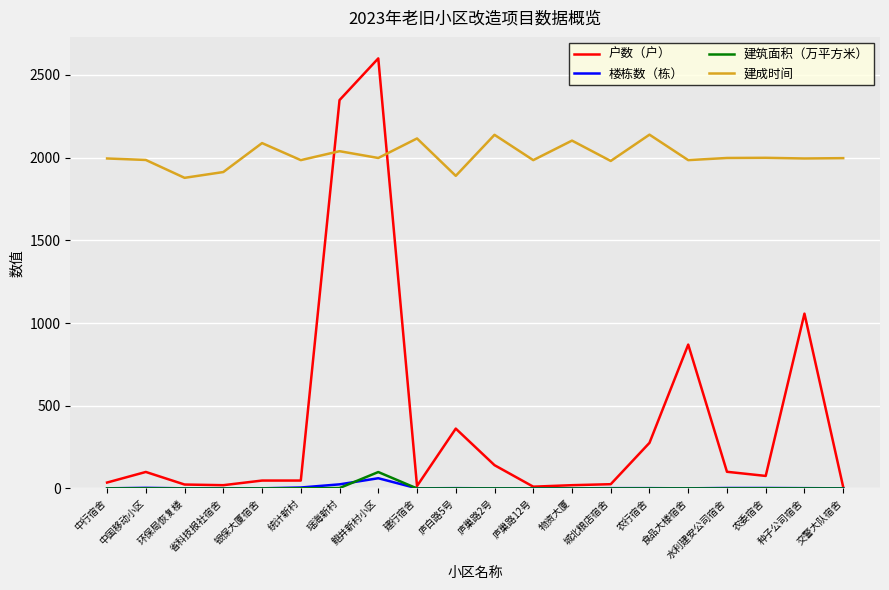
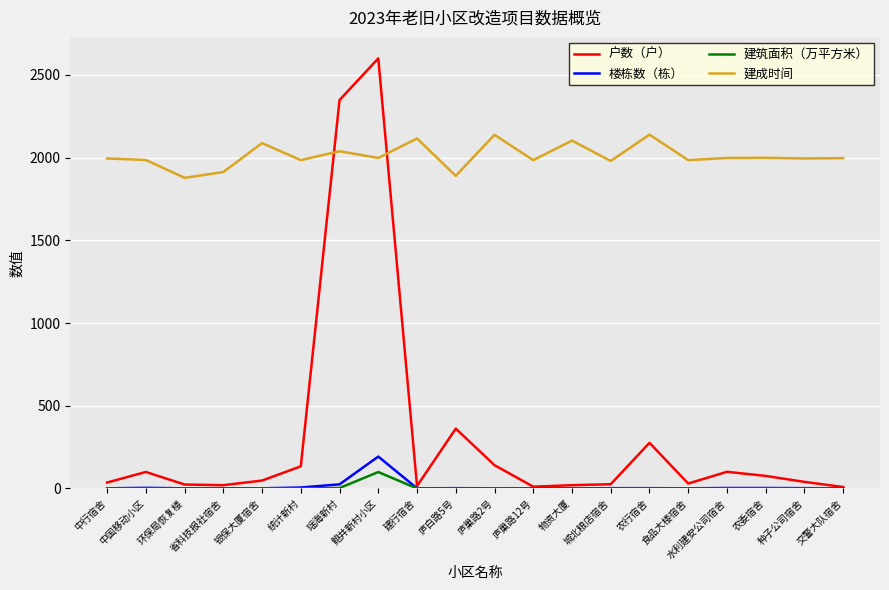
  {
    "户数（户）": {
      "中行宿舍": 40,
      "中国移动小区": 100,
      "环保局恢复楼": 20,
      "省科技报社宿舍": 20,
      "银保大厦宿舍": 50,
-     "统计新村": 50,
+     "统计新村": 130,
      "瑶海新村": 2350,
      "鲍井新村小区": 2600,
      "庐白路5号": 360,
      "庐巢路2号": 140,
      "物资大厦": 20,
      "城北粮店宿舍": 30,
      "农行宿舍": 280,
-     "食品大楼宿舍": 870,
+     "食品大楼宿舍": 30,
      "水利建安公司宿舍": 100,
      "农委宿舍": 80,
-     "种子公司宿舍": 1060
+     "种子公司宿舍": 40
    },
    "楼栋数（栋）": {
      "瑶海新村": 30,
-     "鲍井新村小区": 60
+     "鲍井新村小区": 190
    },
    "建筑面积（万平方米）": {
      "瑶海新村": 0,
      "鲍井新村小区": 100
    },
    "建成时间": {
      "中行宿舍": 2000,
      "中国移动小区": 1990,
      "环保局恢复楼": 1880,
      "省科技报社宿舍": 1910,
      "银保大厦宿舍": 2090,
      "统计新村": 1990,
      "瑶海新村": 2040,
      "鲍井新村小区": 2000,
      "建行宿舍": 2120,
      "庐白路5号": 1890,
      "庐巢路2号": 2140,
      "庐巢路12号": 1990,
      "物资大厦": 2100,
      "城北粮店宿舍": 1980,
      "农行宿舍": 2140,
      "食品大楼宿舍": 1990,
      "水利建安公司宿舍": 2000,
      "农委宿舍": 2000,
      "种子公司宿舍": 2000,
      "交警大队宿舍": 2000
    }
  }
